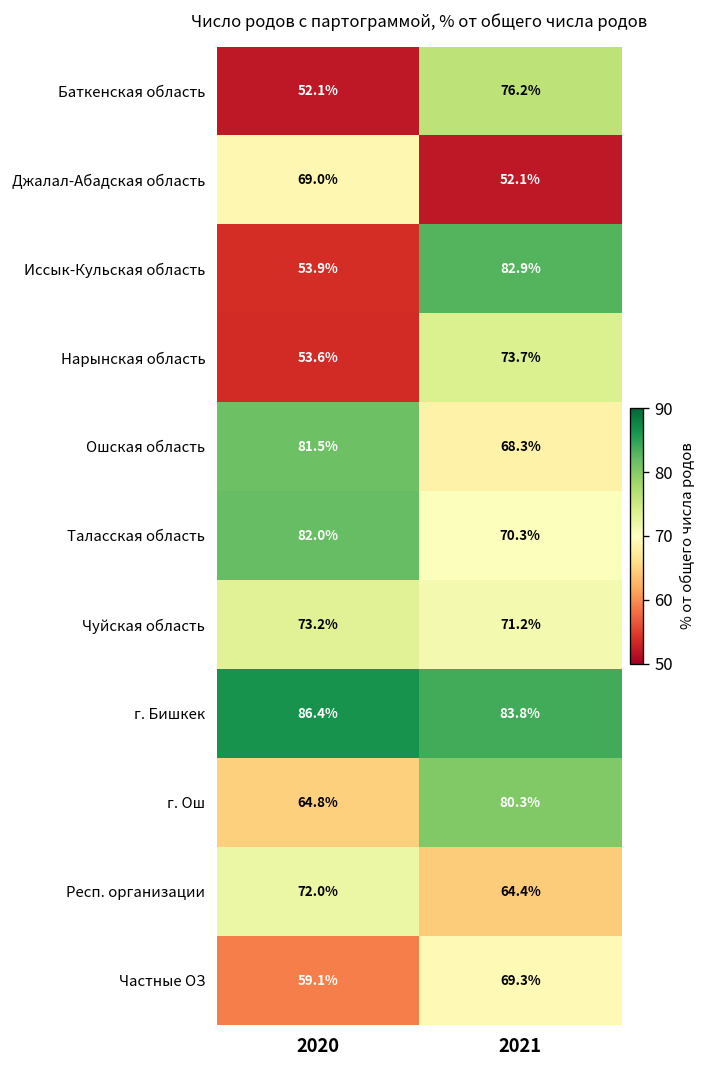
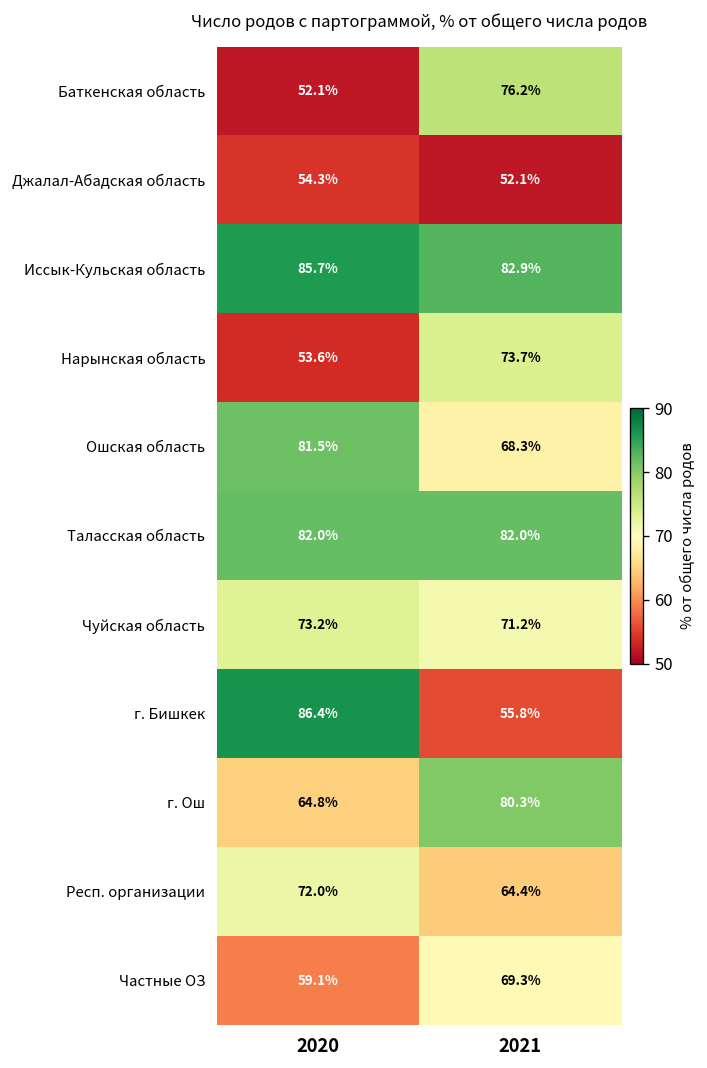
  {
    "Баткенская область": {
      "2020": "52.1%",
      "2021": "76.2%"
    },
    "Джалал-Абадская область": {
-     "2020": "69.0%",
+     "2020": "54.3%",
      "2021": "52.1%"
    },
    "Иссык-Кульская область": {
-     "2020": "53.9%",
+     "2020": "85.7%",
      "2021": "82.9%"
    },
    "Нарынская область": {
      "2020": "53.6%",
      "2021": "73.7%"
    },
    "Ошская область": {
      "2020": "81.5%",
      "2021": "68.3%"
    },
    "Таласская область": {
      "2020": "82.0%",
-     "2021": "70.3%"
+     "2021": "82.0%"
    },
    "Чуйская область": {
      "2020": "73.2%",
      "2021": "71.2%"
    },
    "г. Бишкек": {
      "2020": "86.4%",
-     "2021": "83.8%"
+     "2021": "55.8%"
    },
    "г. Ош": {
      "2020": "64.8%",
      "2021": "80.3%"
    },
    "Респ. организации": {
      "2020": "72.0%",
      "2021": "64.4%"
    },
    "Частные ОЗ": {
      "2020": "59.1%",
      "2021": "69.3%"
    }
  }
